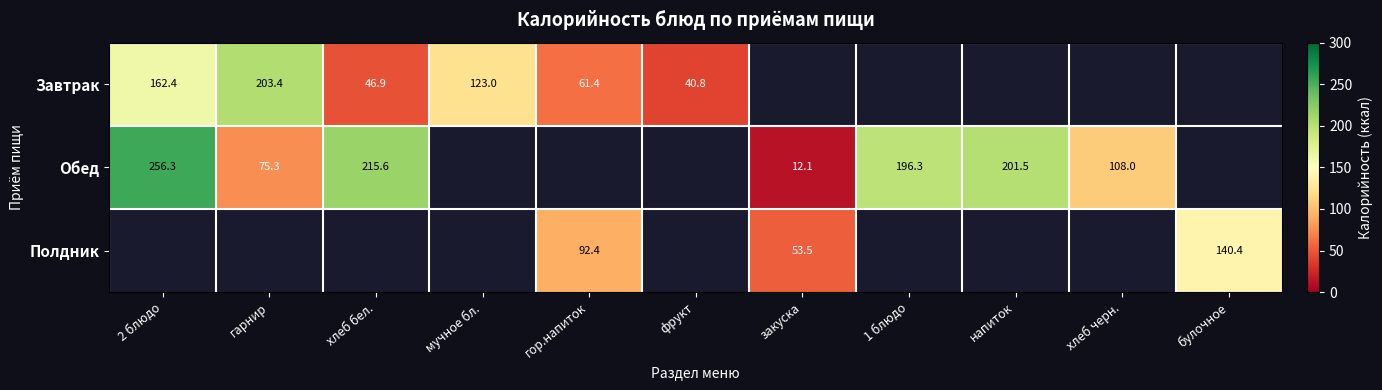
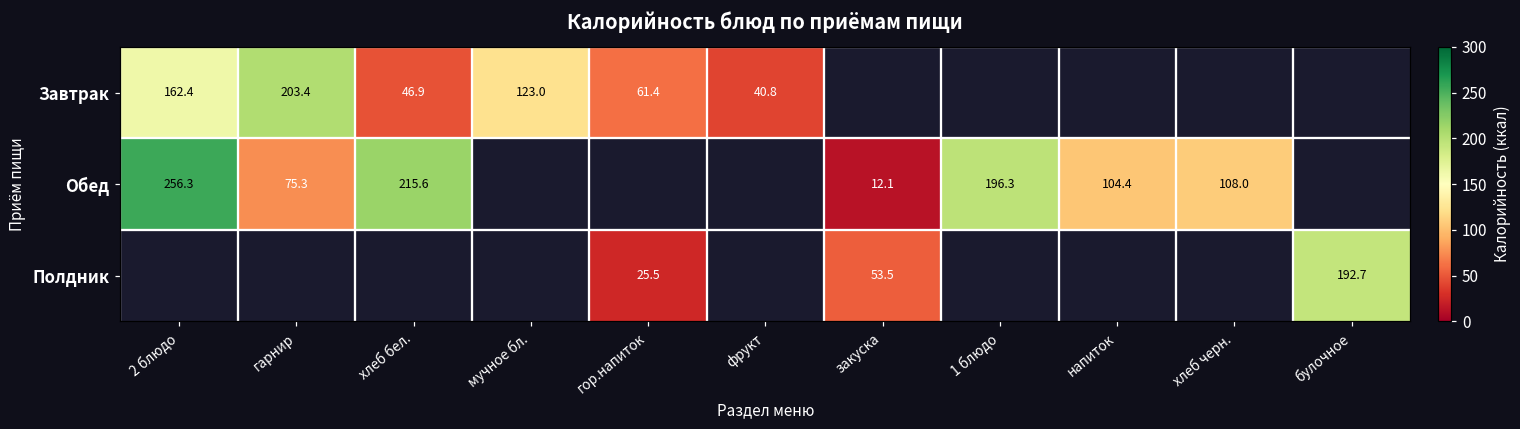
  {
    "Завтрак": {
      "2 блюдо": 162.4,
      "гарнир": 203.4,
      "хлеб бел.": 46.9,
      "мучное бл.": 123.0,
      "гор.напиток": 61.4,
      "фрукт": 40.8
    },
    "Обед": {
      "2 блюдо": 256.3,
      "гарнир": 75.3,
      "хлеб бел.": 215.6,
      "закуска": 12.1,
      "1 блюдо": 196.3,
-     "напиток": 201.5,
+     "напиток": 104.4,
      "хлеб черн.": 108.0
    },
    "Полдник": {
-     "гор.напиток": 92.4,
+     "гор.напиток": 25.5,
      "закуска": 53.5,
-     "булочное": 140.4
+     "булочное": 192.7
    }
  }
